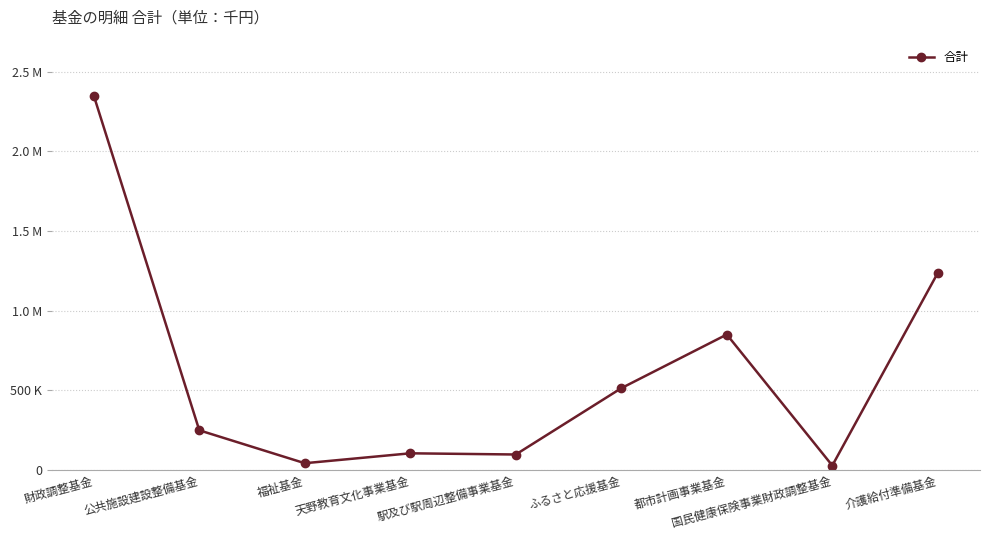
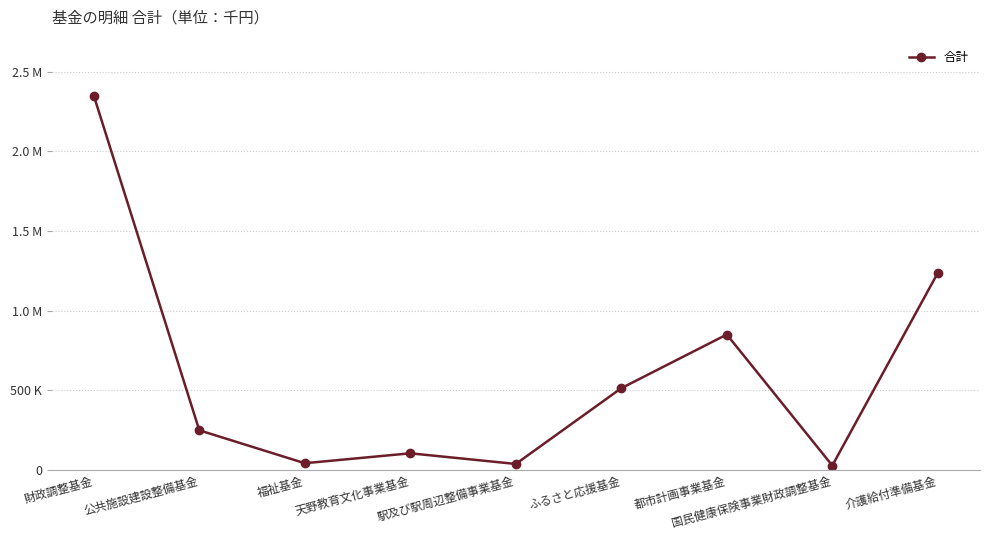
  {
    "財政調整基金": 2350000,
    "公共施設建設整備基金": 250000,
    "福祉基金": 40000,
    "天野教育文化事業基金": 100000,
-   "駅及び駅周辺整備事業基金": 100000,
+   "駅及び駅周辺整備事業基金": 40000,
    "ふるさと応援基金": 510000,
    "都市計画事業基金": 850000,
    "国民健康保険事業財政調整基金": 30000,
    "介護給付準備基金": 1240000
  }
